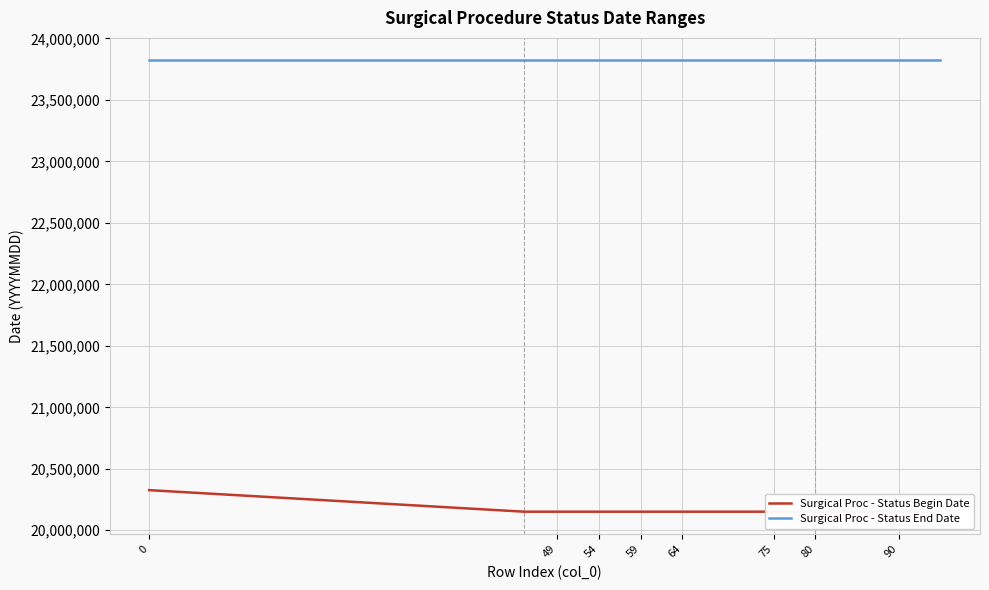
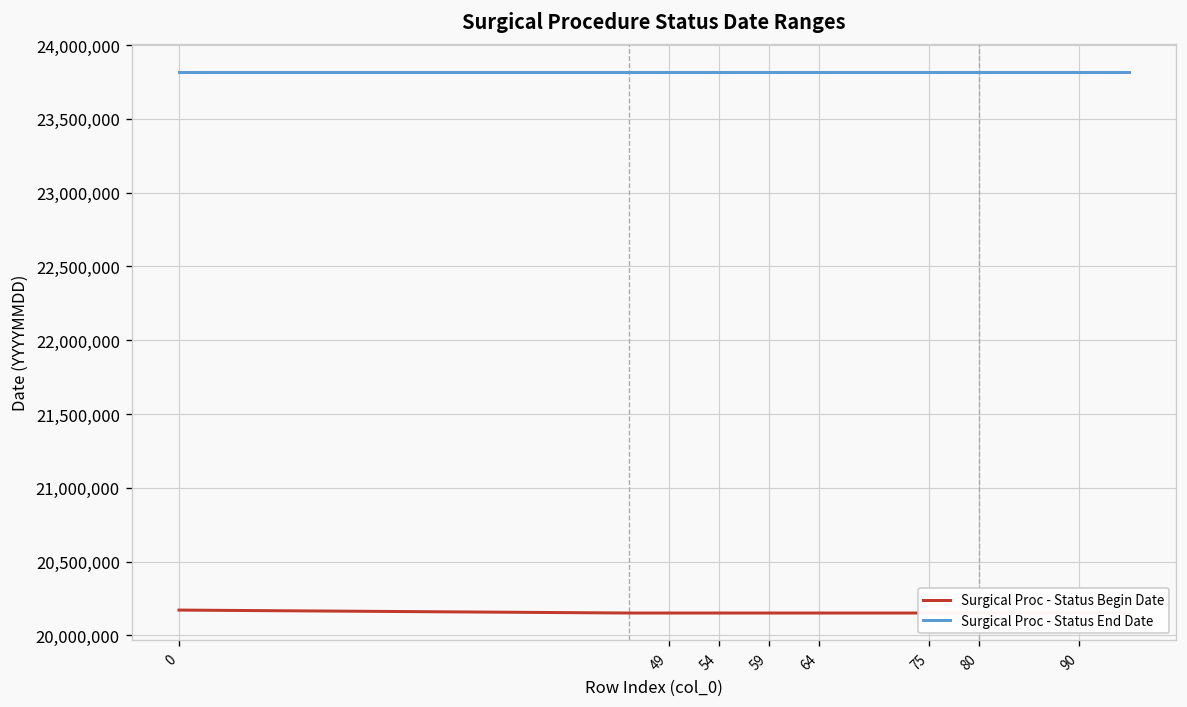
  {
    "Surgical Proc - Status Begin Date": {
-     "0": "20,330,000",
+     "0": "20,170,000",
      "49": "20,150,000",
      "54": "20,150,000",
      "59": "20,150,000",
      "64": "20,150,000"
    },
    "Surgical Proc - Status End Date": {
      "0": "23,820,000",
      "49": "23,820,000",
      "54": "23,820,000",
      "59": "23,820,000",
      "64": "23,820,000",
      "75": "23,820,000",
      "80": "23,820,000",
      "90": "23,820,000"
    }
  }
